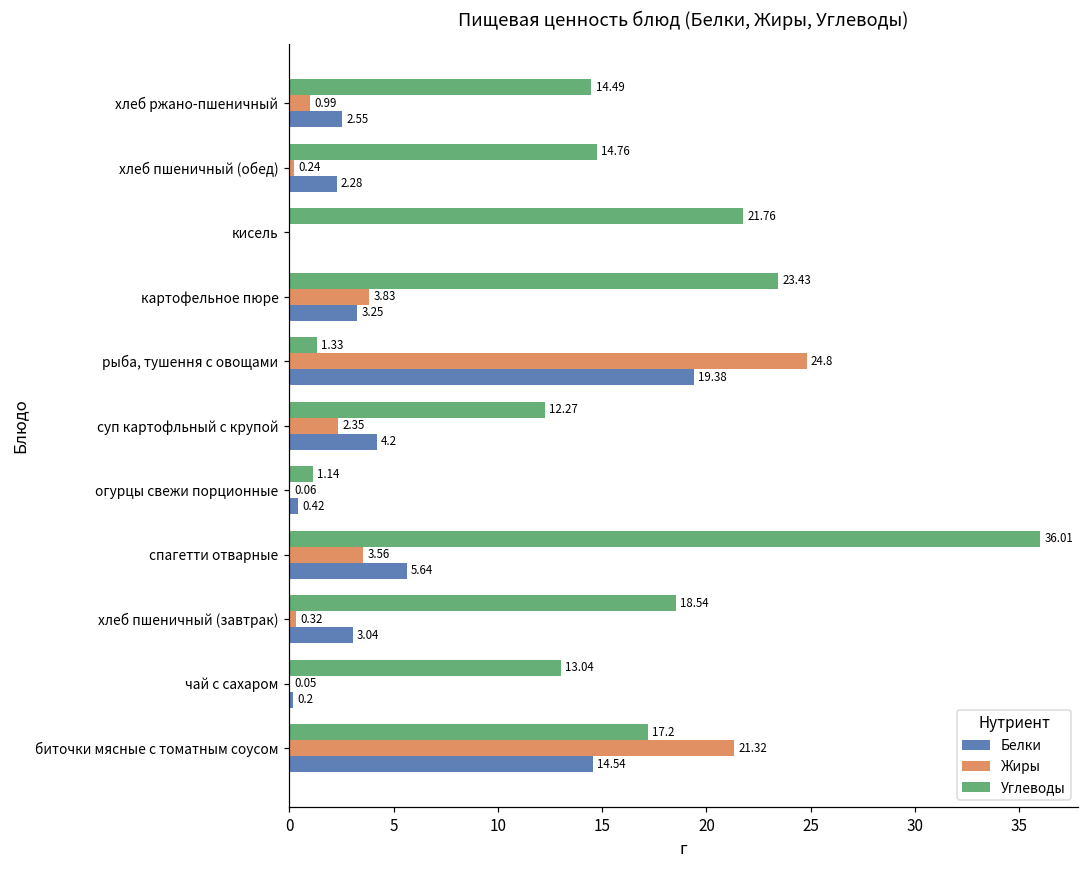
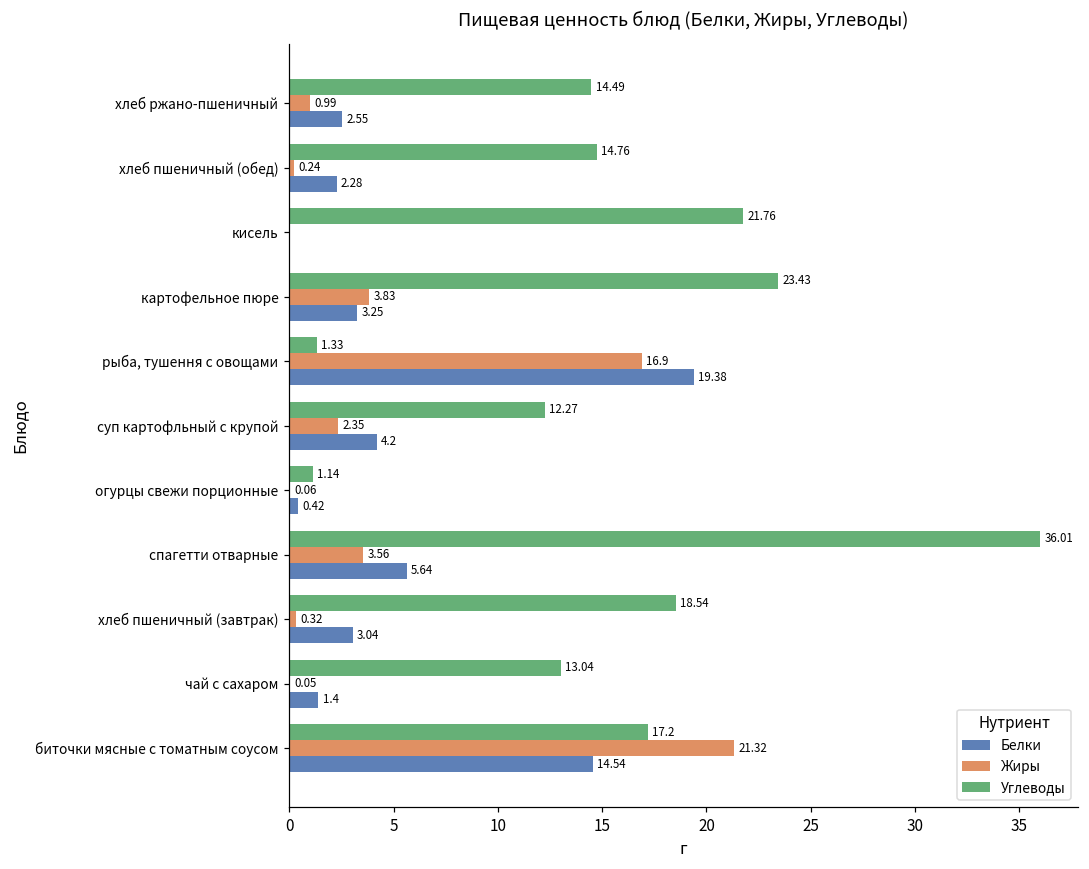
  {
    "Белки": {
      "хлеб ржано-пшеничный": 2.55,
      "хлеб пшеничный (обед)": 2.28,
      "картофельное пюре": 3.25,
      "рыба, тушення с овощами": 19.38,
      "суп картофльный с крупой": 4.2,
      "огурцы свежи порционные": 0.42,
      "спагетти отварные": 5.64,
      "хлеб пшеничный (завтрак)": 3.04,
-     "чай с сахаром": 0.2,
+     "чай с сахаром": 1.4,
      "биточки мясные с томатным соусом": 14.54
    },
    "Жиры": {
      "хлеб ржано-пшеничный": 0.99,
      "хлеб пшеничный (обед)": 0.24,
      "картофельное пюре": 3.83,
-     "рыба, тушення с овощами": 24.8,
+     "рыба, тушення с овощами": 16.9,
      "суп картофльный с крупой": 2.35,
      "огурцы свежи порционные": 0.06,
      "спагетти отварные": 3.56,
      "хлеб пшеничный (завтрак)": 0.32,
      "чай с сахаром": 0.05,
      "биточки мясные с томатным соусом": 21.32
    },
    "Углеводы": {
      "хлеб ржано-пшеничный": 14.49,
      "хлеб пшеничный (обед)": 14.76,
      "кисель": 21.76,
      "картофельное пюре": 23.43,
      "рыба, тушення с овощами": 1.33,
      "суп картофльный с крупой": 12.27,
      "огурцы свежи порционные": 1.14,
      "спагетти отварные": 36.01,
      "хлеб пшеничный (завтрак)": 18.54,
      "чай с сахаром": 13.04,
      "биточки мясные с томатным соусом": 17.2
    }
  }
